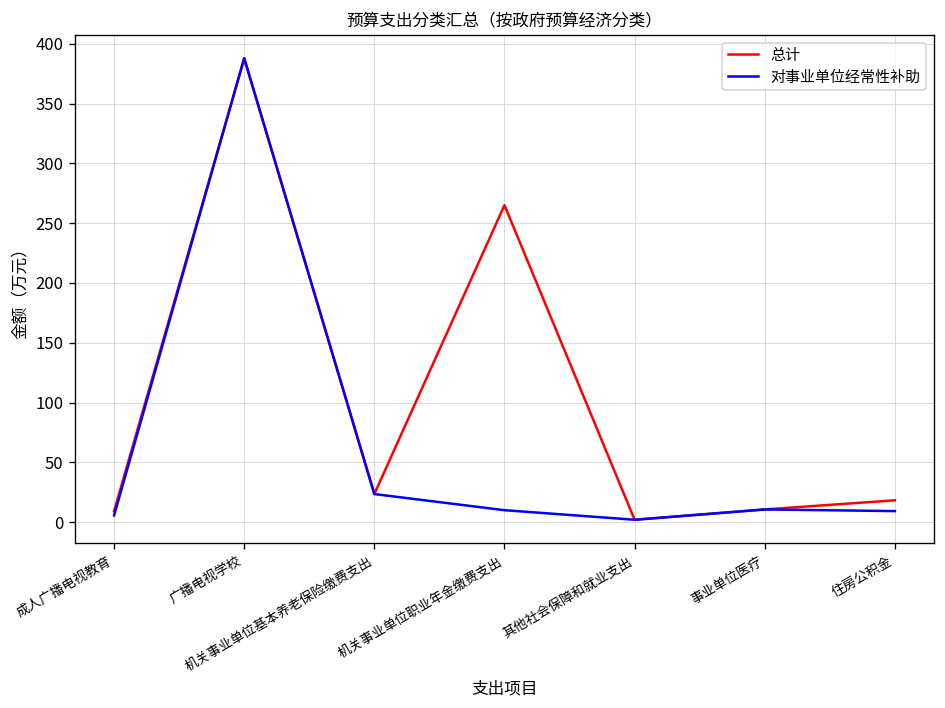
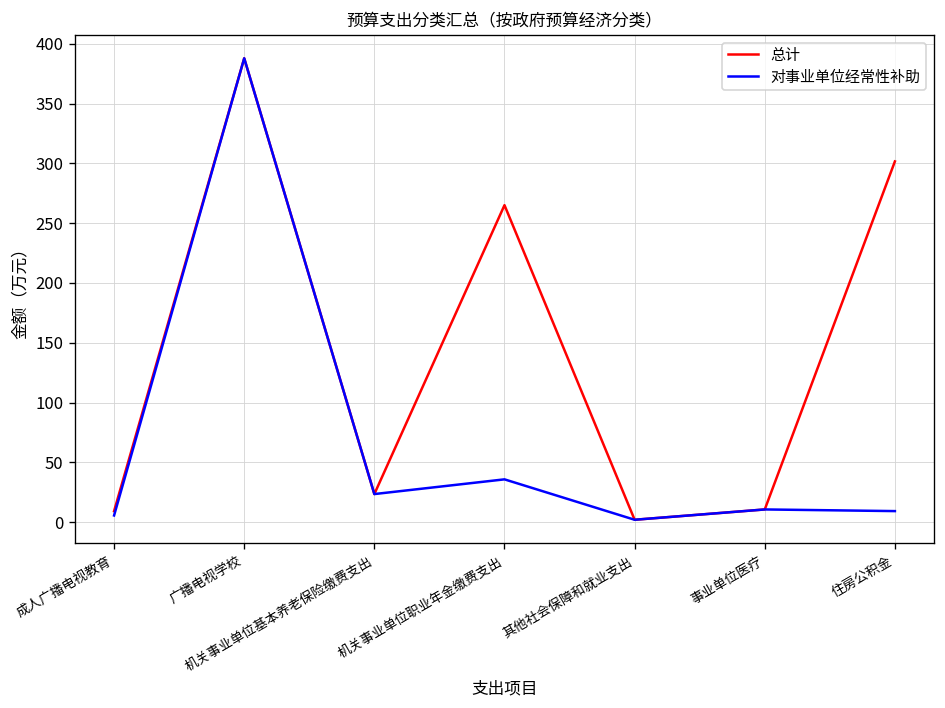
  {
    "总计": {
      "成人广播电视教育": 10,
      "机关事业单位职业年金缴费支出": 270,
-     "住房公积金": 20
+     "住房公积金": 300
    },
    "对事业单位经常性补助": {
      "成人广播电视教育": 10,
-     "机关事业单位职业年金缴费支出": 10,
+     "机关事业单位职业年金缴费支出": 40,
      "住房公积金": 10
    }
  }
